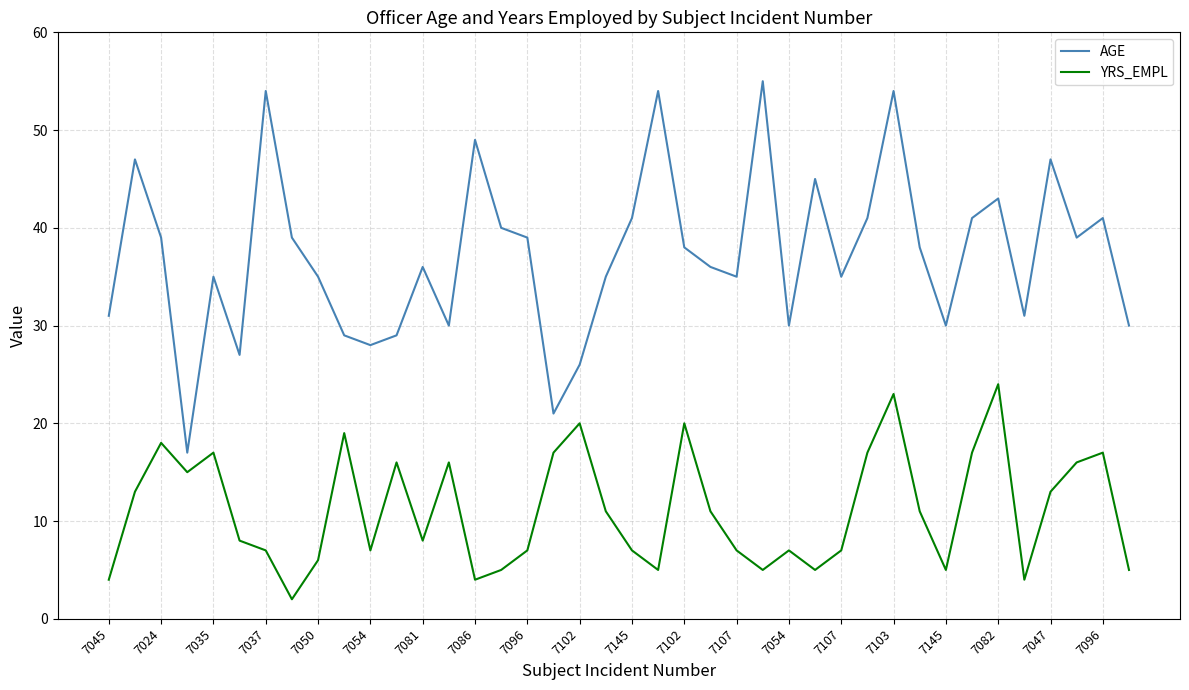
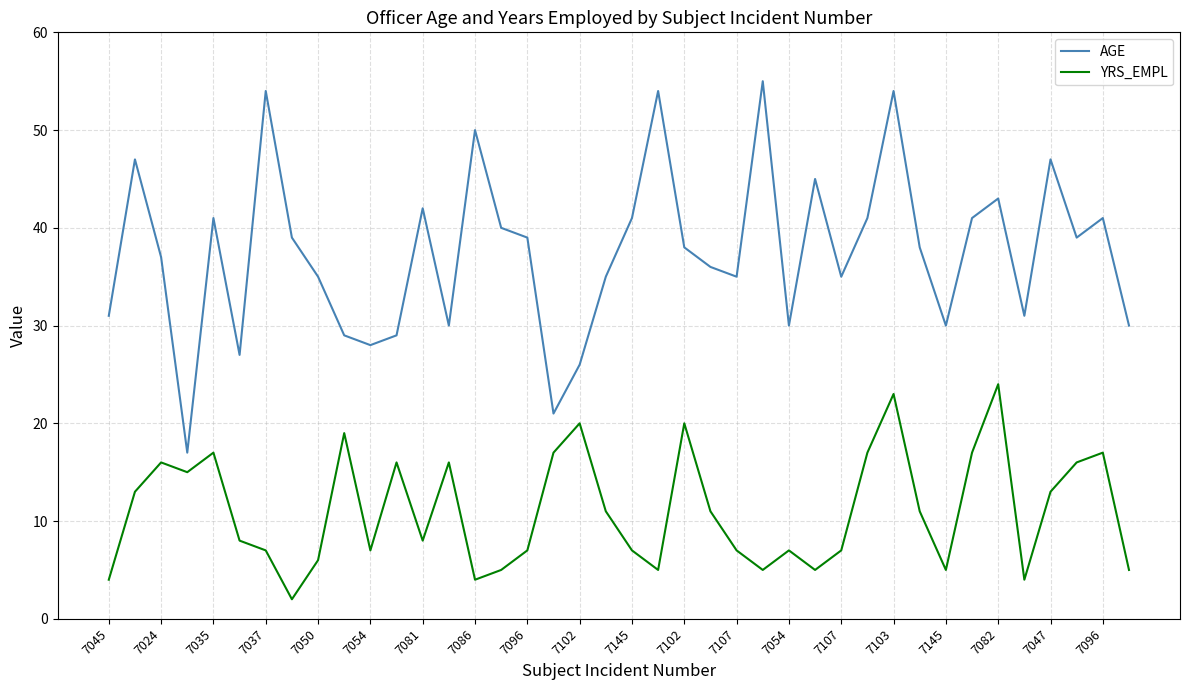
  {
    "AGE": {
      "7045": 31,
-     "7024": 39,
-     "7035": 35,
+     "7024": 37,
+     "7035": 41,
      "7037": 54,
      "7050": 35,
-     "7081": 36,
-     "7086": 49,
+     "7081": 42,
+     "7086": 50,
      "7103": 54,
      "7082": 43,
      "7047": 47
    },
    "YRS_EMPL": {
      "7045": 4,
-     "7024": 18,
+     "7024": 16,
      "7035": 17,
      "7037": 7,
      "7050": 6,
      "7081": 8,
      "7086": 4,
      "7103": 23,
      "7082": 24,
      "7047": 13
    }
  }
